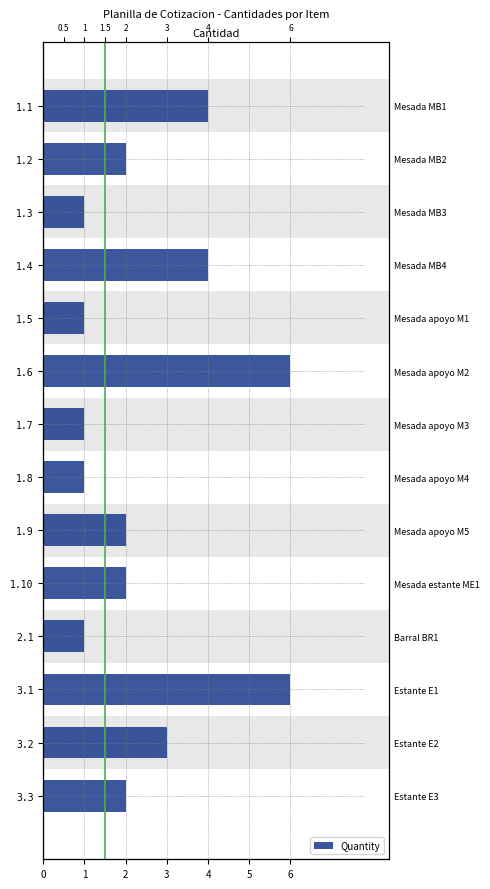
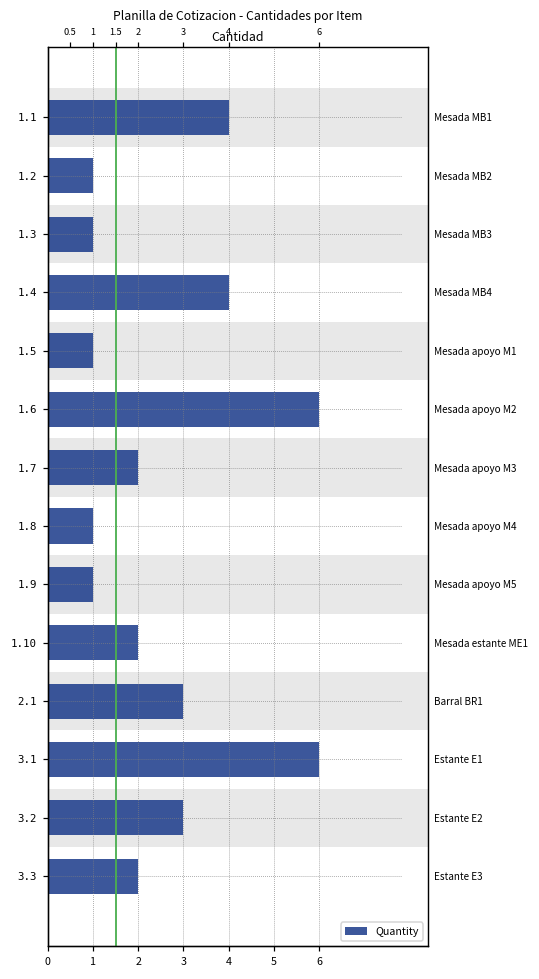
  {
    "1.1": 4,
-   "1.2": 2,
+   "1.2": 1,
    "1.3": 1,
    "1.4": 4,
    "1.5": 1,
    "1.6": 6,
-   "1.7": 1,
+   "1.7": 2,
    "1.8": 1,
-   "1.9": 2,
+   "1.9": 1,
    "1.10": 2,
-   "2.1": 1,
+   "2.1": 3,
    "3.1": 6,
    "3.2": 3,
    "3.3": 2
  }
